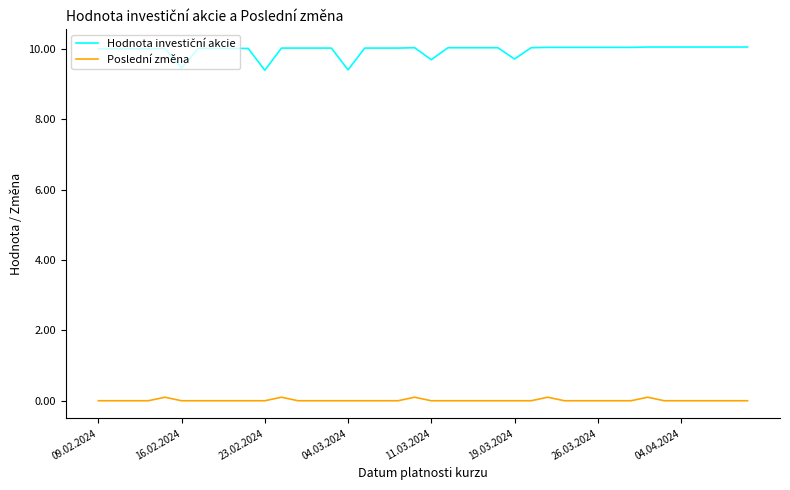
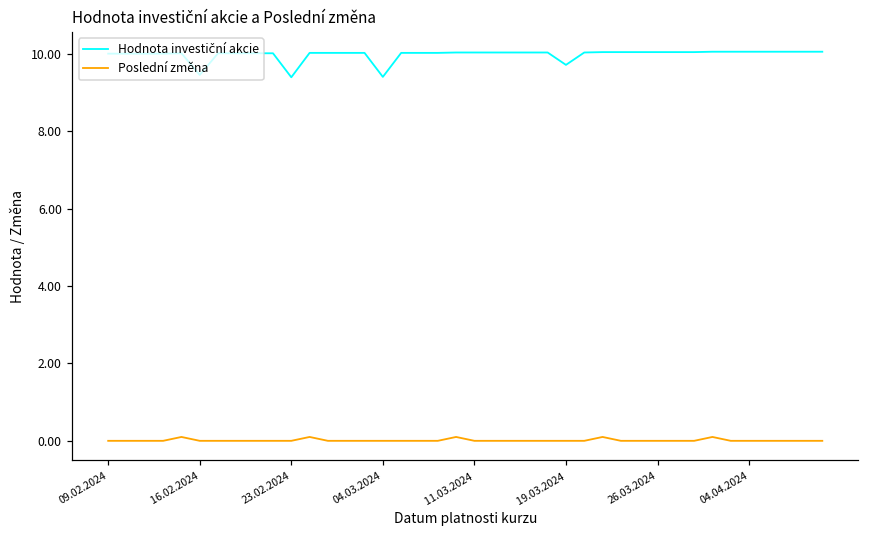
  {
    "Hodnota investiční akcie": {
      "23.02.2024": 9.4,
      "04.03.2024": 9.4,
-     "11.03.2024": 9.7,
+     "11.03.2024": 10.0,
      "19.03.2024": 9.7,
      "26.03.2024": 10.0,
      "04.04.2024": 10.1
    },
    "Poslední změna": {
      "09.02.2024": 0.0,
      "16.02.2024": 0.0,
      "23.02.2024": 0.0,
      "04.03.2024": 0.0,
      "11.03.2024": 0.0,
      "19.03.2024": 0.0,
      "26.03.2024": 0.0,
      "04.04.2024": 0.0
    }
  }
